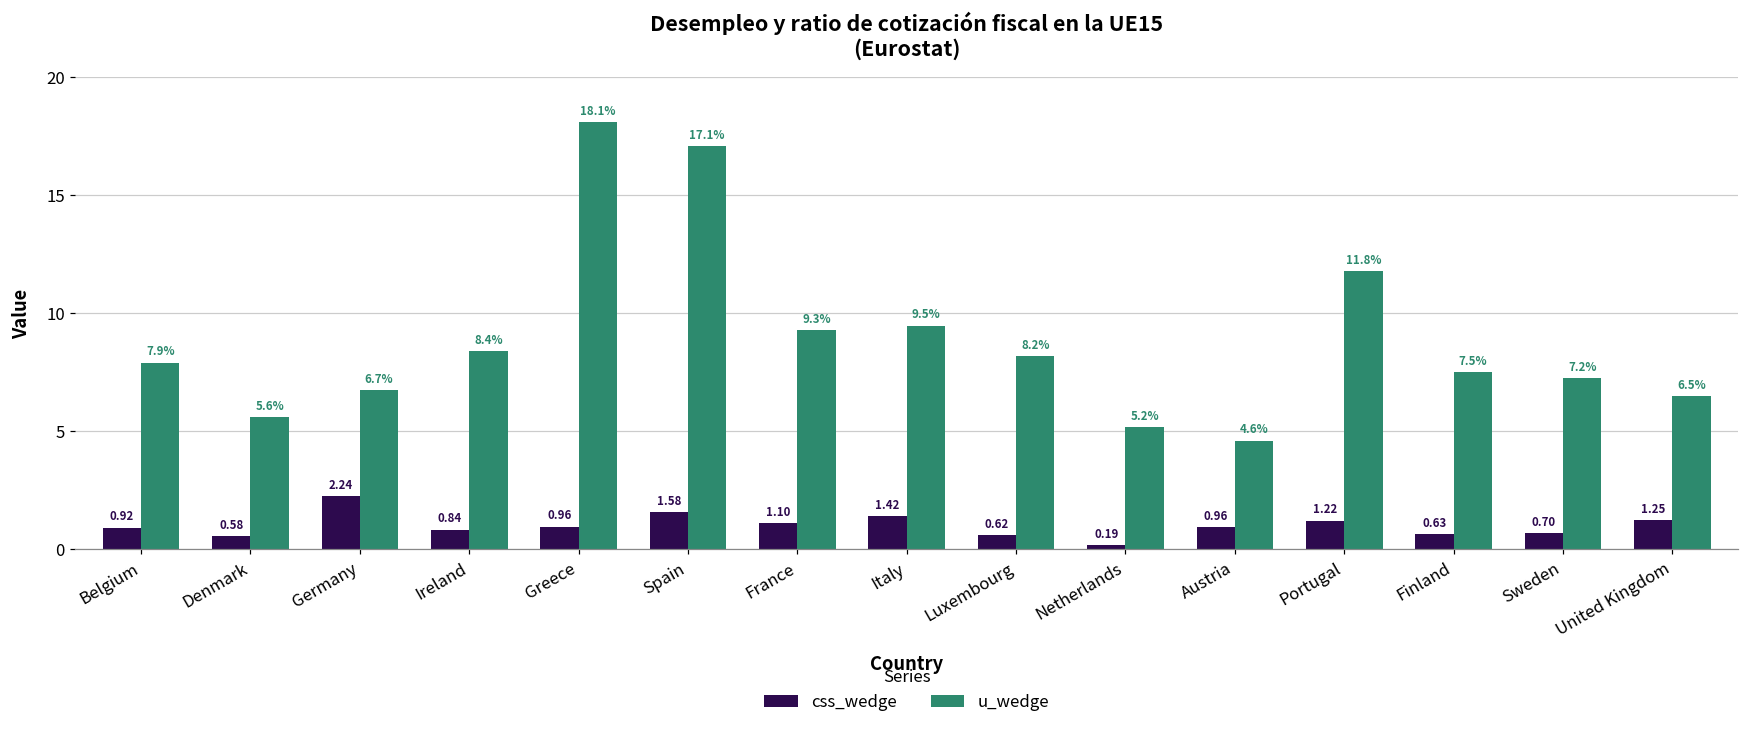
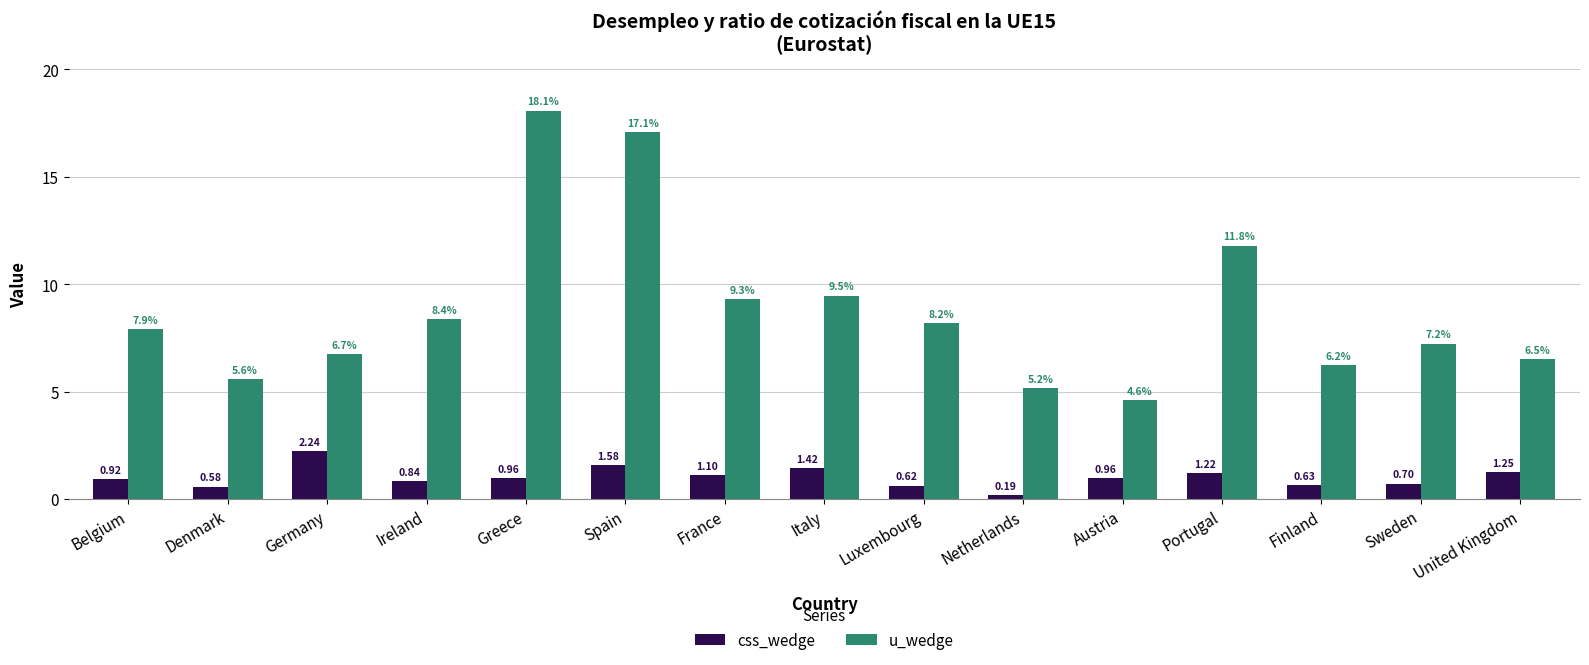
  {
    "css_wedge": {
      "Belgium": "0.92",
      "Denmark": "0.58",
      "Germany": "2.24",
      "Ireland": "0.84",
      "Greece": "0.96",
      "Spain": "1.58",
      "France": "1.10",
      "Italy": "1.42",
      "Luxembourg": "0.62",
      "Netherlands": "0.19",
      "Austria": "0.96",
      "Portugal": "1.22",
      "Finland": "0.63",
      "Sweden": "0.70",
      "United Kingdom": "1.25"
    },
    "u_wedge": {
      "Belgium": "7.9%",
      "Denmark": "5.6%",
      "Germany": "6.7%",
      "Ireland": "8.4%",
      "Greece": "18.1%",
      "Spain": "17.1%",
      "France": "9.3%",
      "Italy": "9.5%",
      "Luxembourg": "8.2%",
      "Netherlands": "5.2%",
      "Austria": "4.6%",
      "Portugal": "11.8%",
-     "Finland": "7.5%",
+     "Finland": "6.2%",
      "Sweden": "7.2%",
      "United Kingdom": "6.5%"
    }
  }
